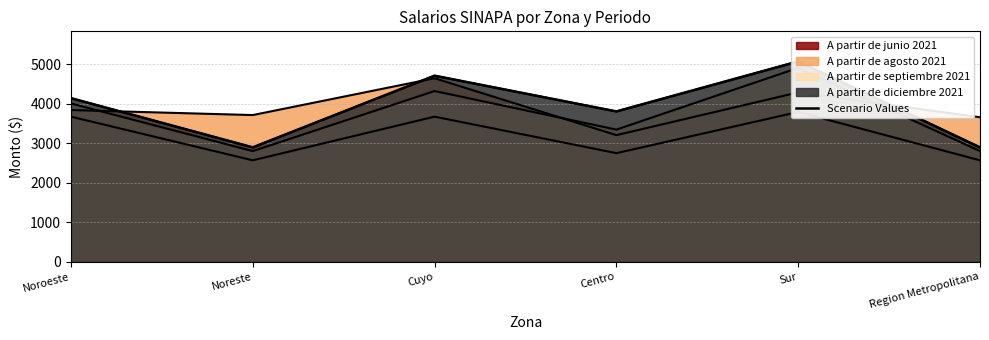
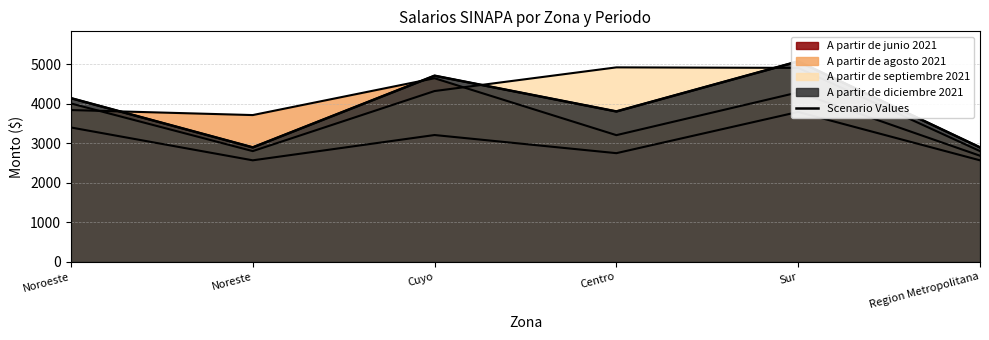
  {
    "A partir de junio 2021": {
-     "Noroeste": 3700,
+     "Noroeste": 3400,
      "Noreste": 2600,
-     "Cuyo": 3700,
+     "Cuyo": 3200,
      "Centro": 2800,
      "Region Metropolitana": 2600
    },
    "A partir de agosto 2021": {
      "Noroeste": 3800,
      "Noreste": 3700,
      "Centro": 3200,
-     "Region Metropolitana": 3700
+     "Region Metropolitana": 2700
    },
    "A partir de septiembre 2021": {
      "Noroeste": 4000,
      "Noreste": 2800,
      "Cuyo": 4300,
-     "Centro": 3300,
+     "Centro": 4900,
      "Region Metropolitana": 2800
    },
    "A partir de diciembre 2021": {
      "Noroeste": 4100,
      "Noreste": 2900,
      "Centro": 3800,
      "Region Metropolitana": 2900
    }
  }
